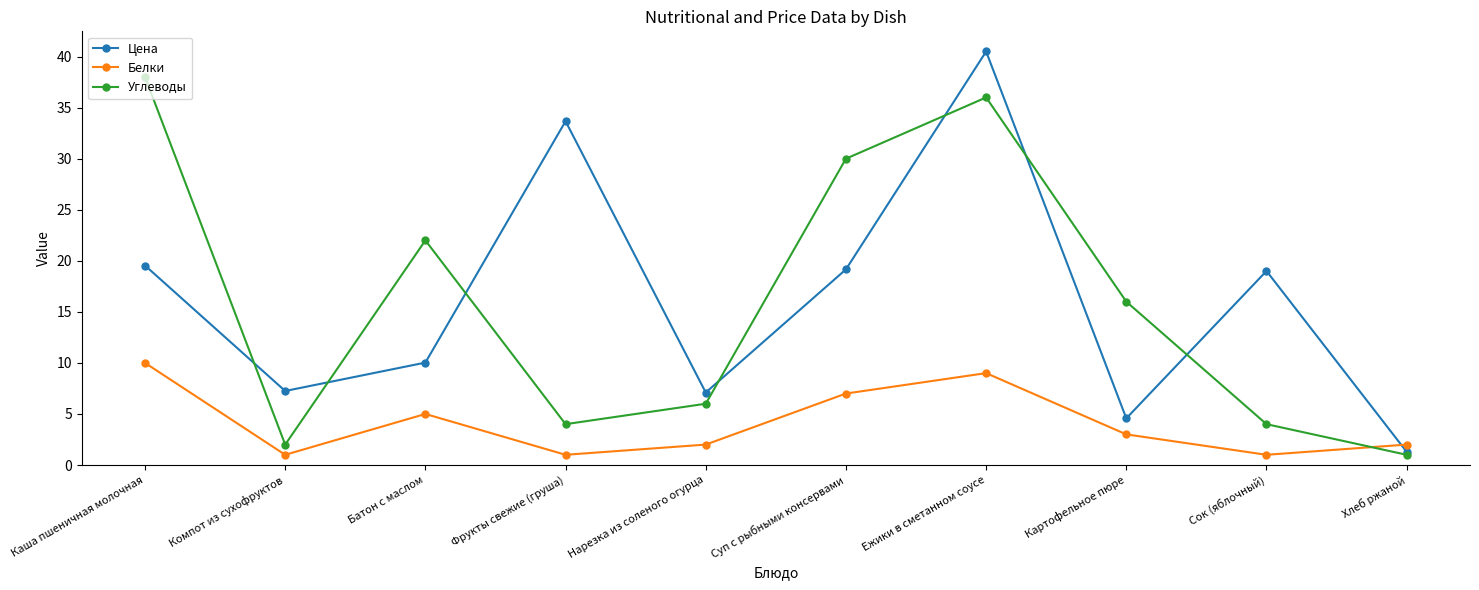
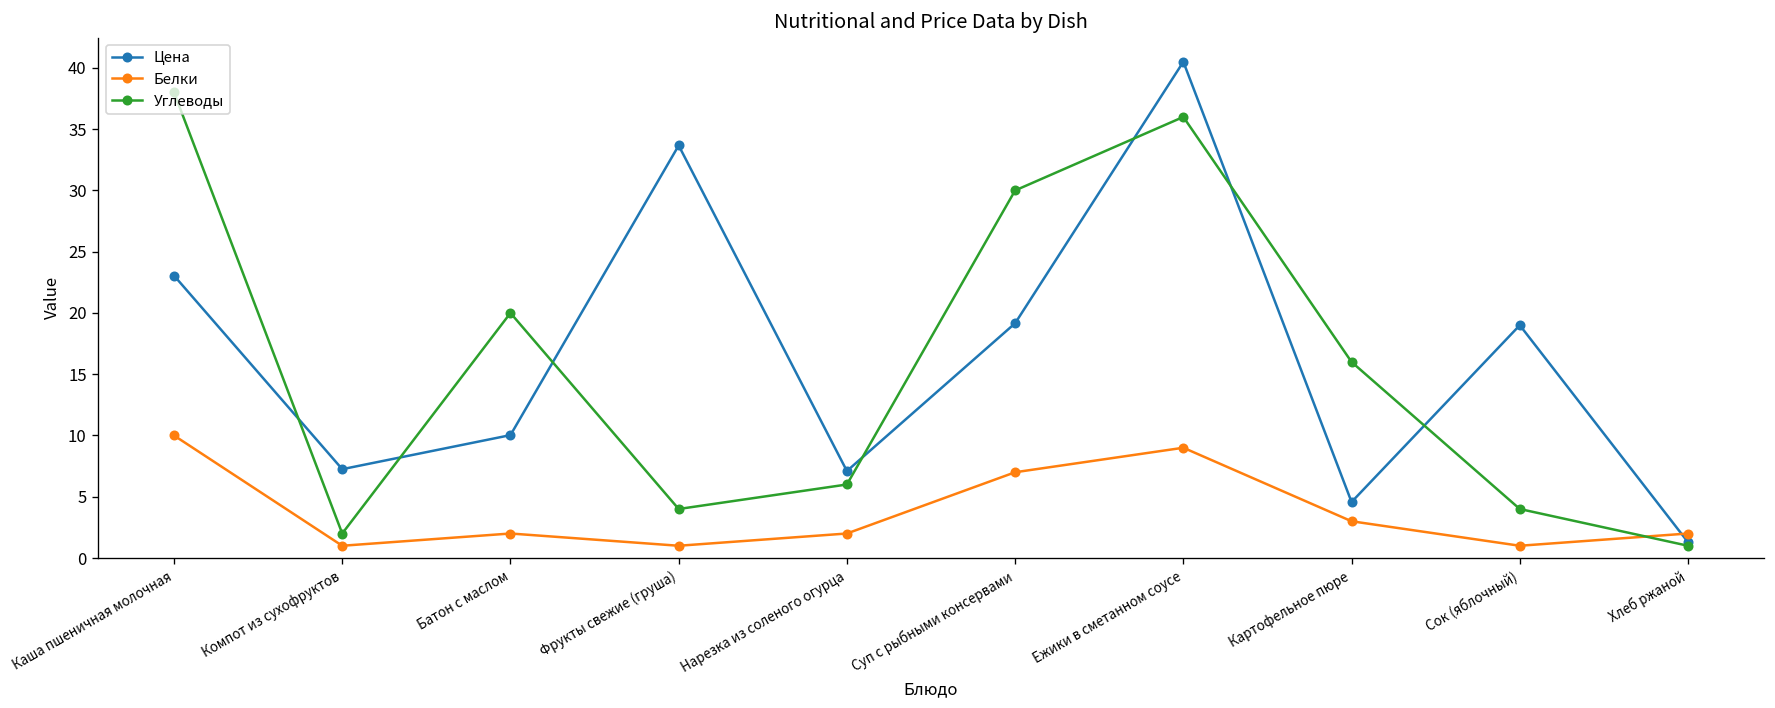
  {
    "Цена": {
-     "Каша пшеничная молочная": 19.5,
+     "Каша пшеничная молочная": 23.1,
      "Компот из сухофруктов": 7.3,
      "Батон с маслом": 10.0,
      "Фрукты свежие (груша)": 33.7,
      "Нарезка из соленого огурца": 7.1,
      "Суп с рыбными консервами": 19.2,
      "Ежики в сметанном соусе": 40.5,
      "Картофельное пюре": 4.6,
      "Сок (яблочный)": 19.0,
      "Хлеб ржаной": 1.3
    },
    "Белки": {
      "Каша пшеничная молочная": 10,
      "Компот из сухофруктов": 1,
-     "Батон с маслом": 5,
+     "Батон с маслом": 2,
      "Фрукты свежие (груша)": 1,
      "Нарезка из соленого огурца": 2,
      "Суп с рыбными консервами": 7,
      "Ежики в сметанном соусе": 9,
      "Картофельное пюре": 3,
      "Сок (яблочный)": 1,
      "Хлеб ржаной": 2
    },
    "Углеводы": {
      "Компот из сухофруктов": 2,
-     "Батон с маслом": 22,
+     "Батон с маслом": 20,
      "Фрукты свежие (груша)": 4,
      "Нарезка из соленого огурца": 6,
      "Суп с рыбными консервами": 30,
      "Ежики в сметанном соусе": 36,
      "Картофельное пюре": 16,
      "Сок (яблочный)": 4,
      "Хлеб ржаной": 1
    }
  }
